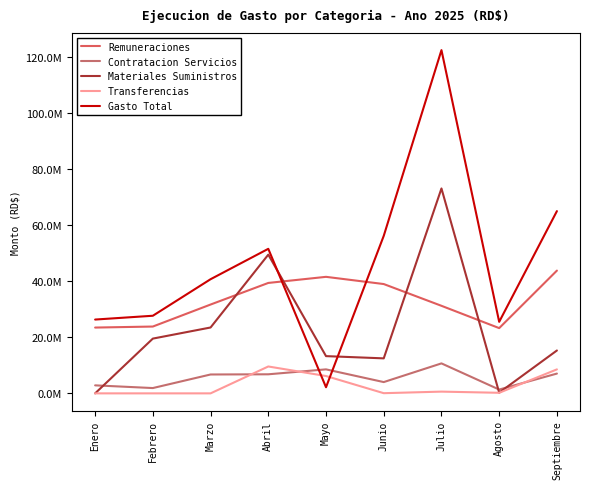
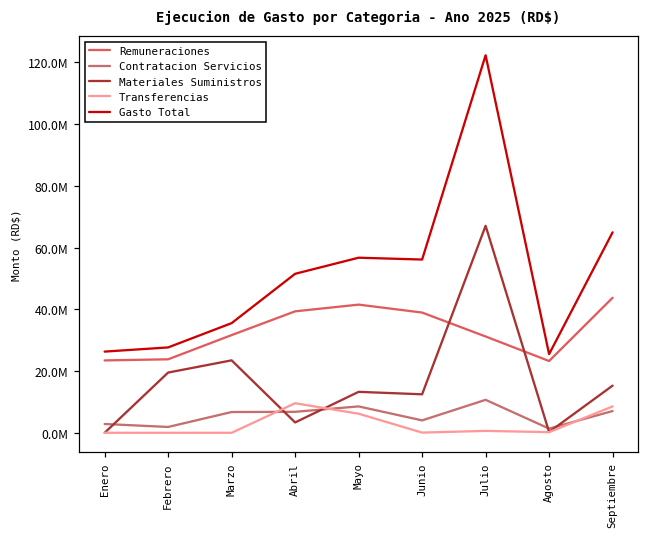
  {
    "Materiales Suministros": {
      "Febrero": 20000000,
      "Marzo": 23000000,
-     "Abril": 49000000,
+     "Abril": 3000000,
      "Mayo": 13000000,
      "Junio": 12000000,
-     "Julio": 73000000,
+     "Julio": 67000000,
      "Septiembre": 15000000
    },
    "Transferencias": {
      "Febrero": 0,
      "Marzo": 0,
      "Abril": 10000000,
      "Mayo": 6000000,
      "Junio": 0,
      "Julio": 1000000,
      "Septiembre": 9000000
    },
    "Gasto Total": {
      "Enero": 26000000,
      "Febrero": 28000000,
-     "Marzo": 41000000,
+     "Marzo": 36000000,
      "Abril": 51000000,
-     "Mayo": 2000000,
+     "Mayo": 57000000,
      "Junio": 56000000,
      "Julio": 122000000,
      "Agosto": 25000000,
      "Septiembre": 65000000
    }
  }
